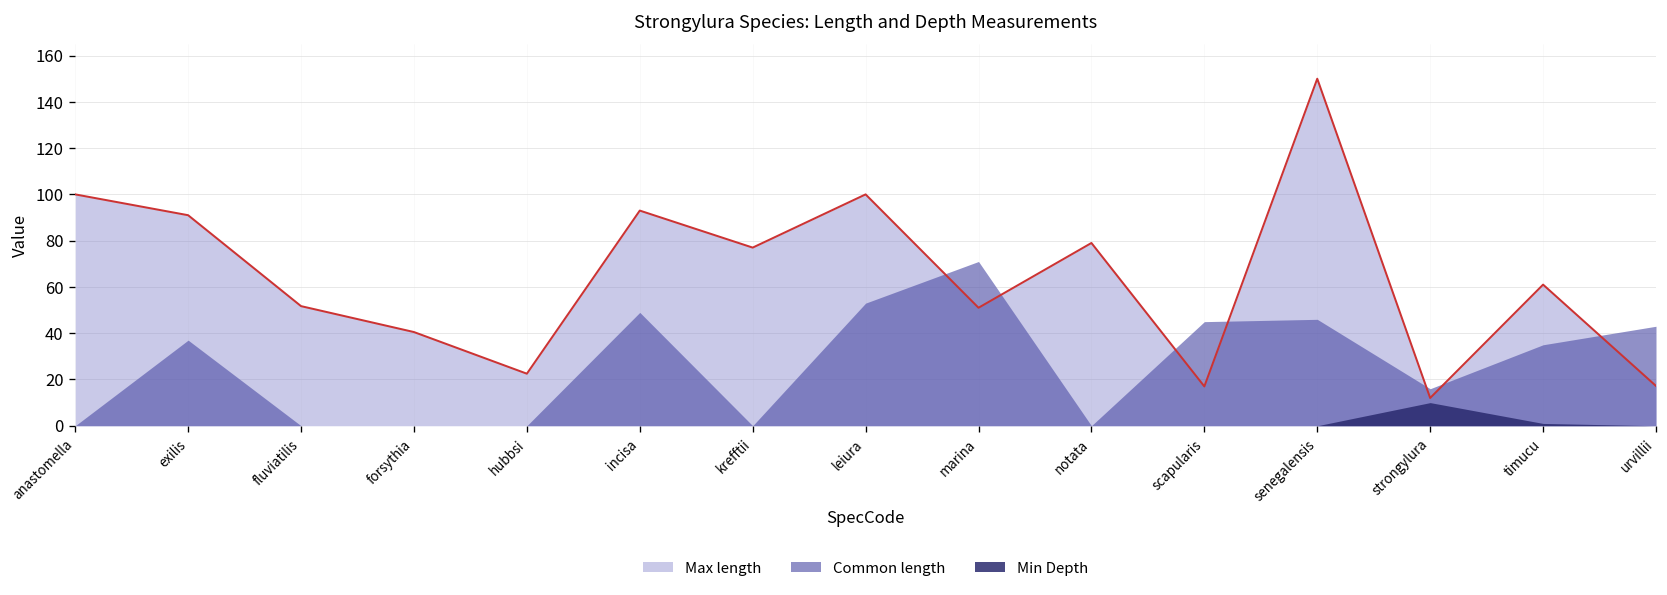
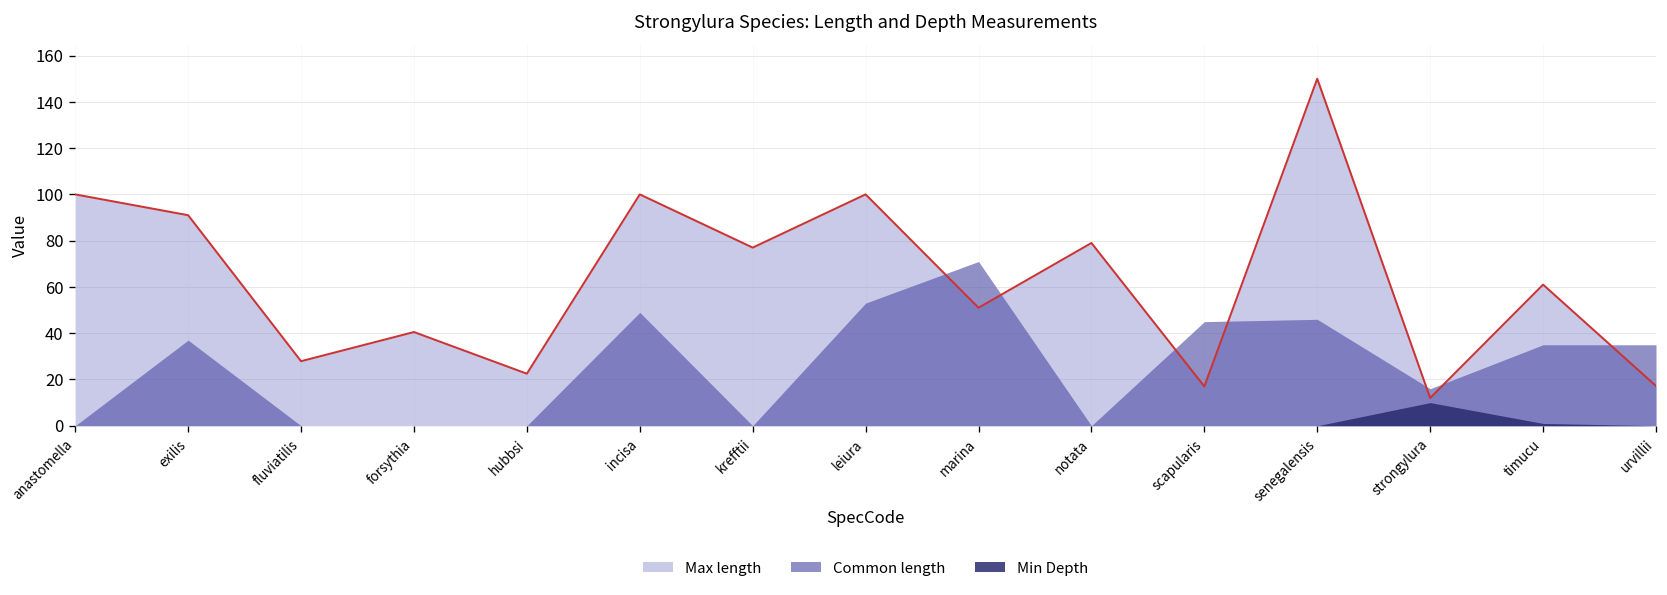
  {
    "Max length": {
      "anastomella": 100,
      "exilis": 91,
-     "fluviatilis": 52,
+     "fluviatilis": 28,
      "forsythia": 41,
      "hubbsi": 23,
-     "incisa": 93,
+     "incisa": 100,
      "krefftii": 77,
      "leiura": 100,
      "marina": 51,
      "notata": 79,
      "scapularis": 17,
      "senegalensis": 150,
      "strongylura": 12,
      "timucu": 61,
      "urvillii": 17
    },
    "Common length": {
      "exilis": 37,
      "incisa": 49,
      "leiura": 53,
      "marina": 71,
      "scapularis": 45,
      "senegalensis": 46,
      "strongylura": 16,
      "timucu": 35,
-     "urvillii": 43
+     "urvillii": 35
    },
    "Min Depth": {
      "exilis": 0,
      "incisa": 0,
      "leiura": 0,
      "marina": 0,
      "scapularis": 0,
      "senegalensis": 0,
      "strongylura": 10,
      "urvillii": 0
    }
  }
